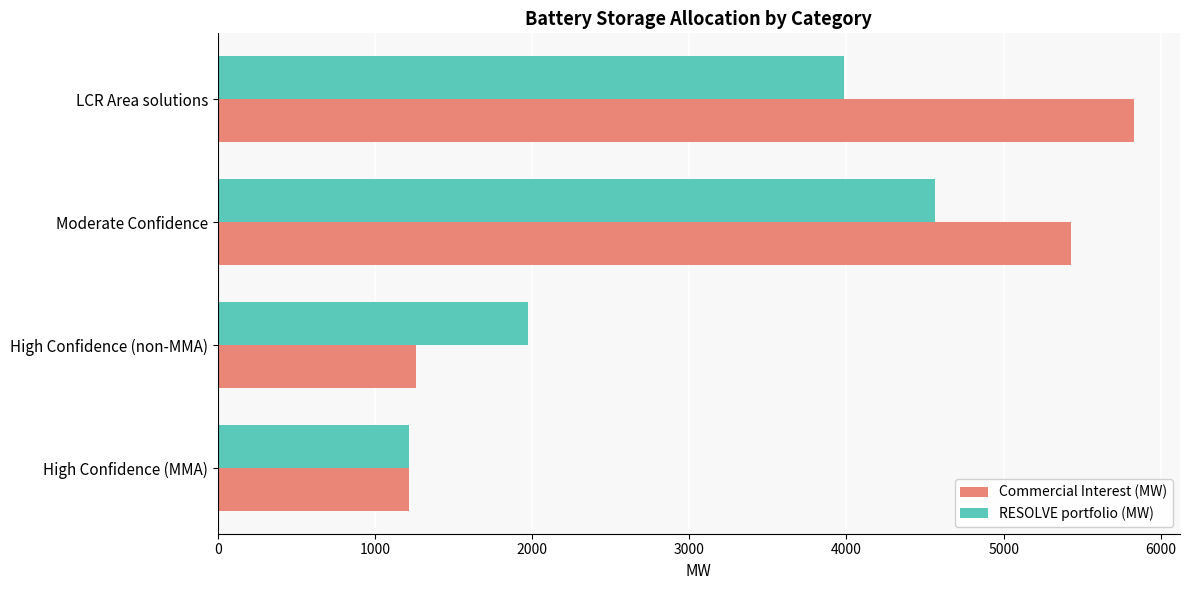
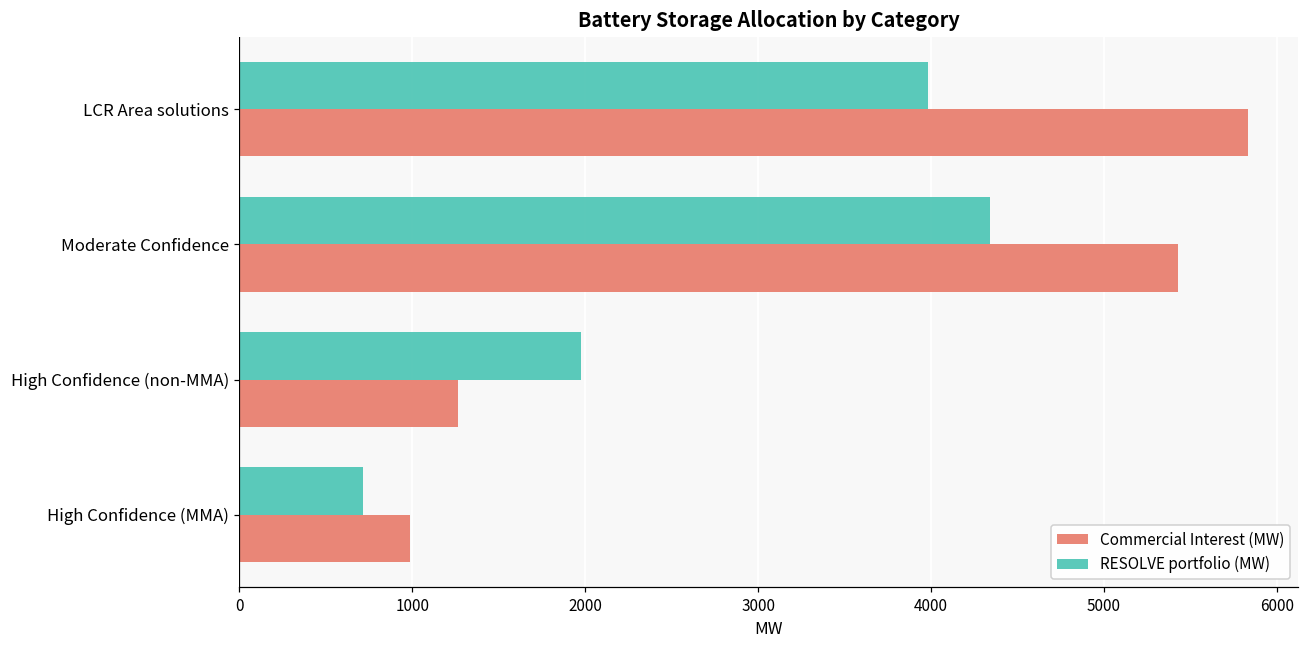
  {
    "Commercial Interest (MW)": {
      "LCR Area solutions": 5830,
      "Moderate Confidence": 5430,
      "High Confidence (non-MMA)": 1260,
-     "High Confidence (MMA)": 1220
+     "High Confidence (MMA)": 990
    },
    "RESOLVE portfolio (MW)": {
      "LCR Area solutions": 3980,
-     "Moderate Confidence": 4560,
+     "Moderate Confidence": 4340,
      "High Confidence (non-MMA)": 1980,
-     "High Confidence (MMA)": 1220
+     "High Confidence (MMA)": 710
    }
  }
